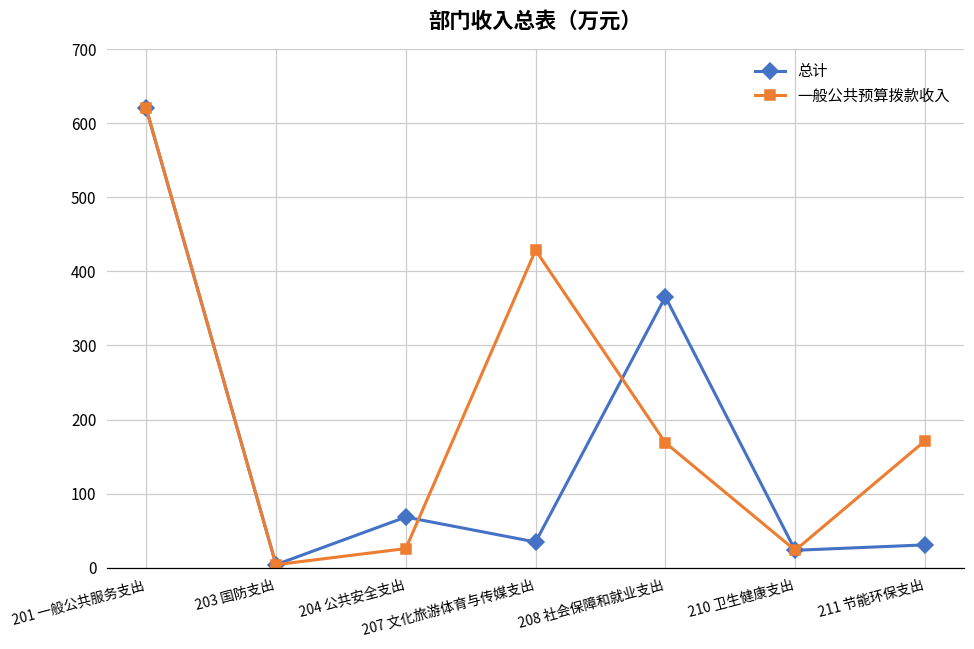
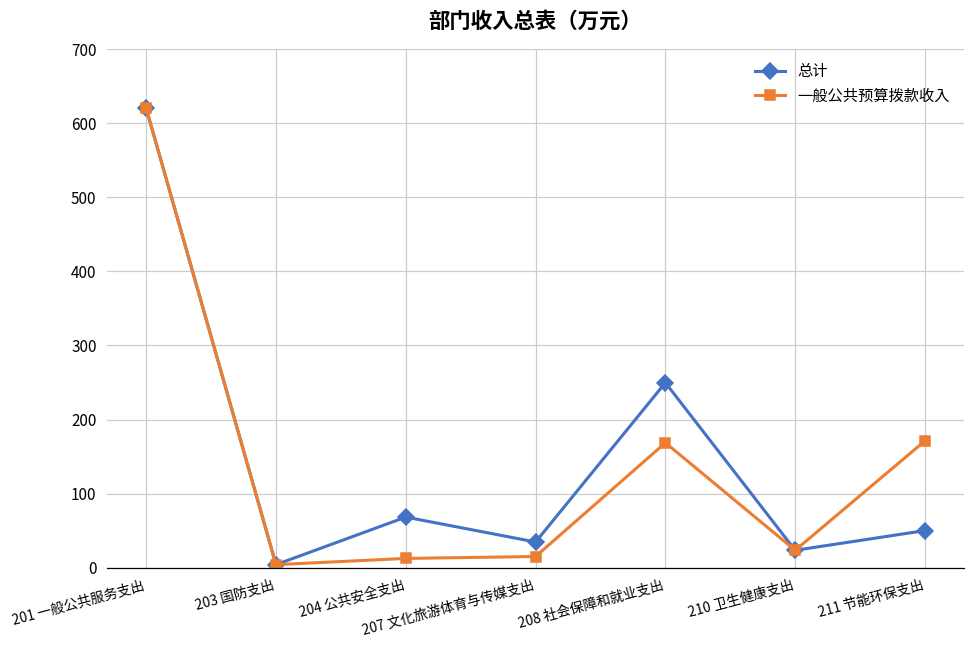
  {
    "总计": {
      "204 公共安全支出": 70,
      "207 文化旅游体育与传媒支出": 30,
-     "208 社会保障和就业支出": 370,
-     "211 节能环保支出": 30
+     "208 社会保障和就业支出": 250,
+     "211 节能环保支出": 50
    },
    "一般公共预算拨款收入": {
-     "204 公共安全支出": 30,
-     "207 文化旅游体育与传媒支出": 430,
+     "204 公共安全支出": 10,
+     "207 文化旅游体育与传媒支出": 20,
      "208 社会保障和就业支出": 170,
      "211 节能环保支出": 170
    }
  }
